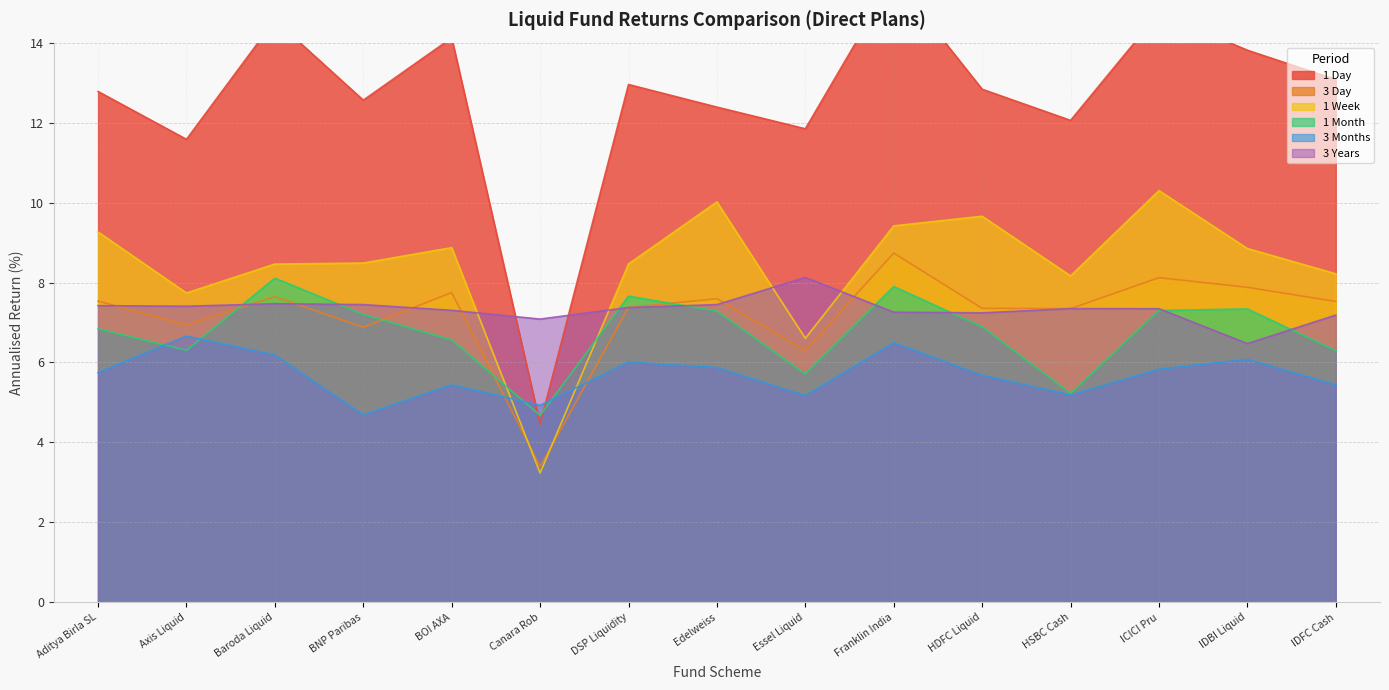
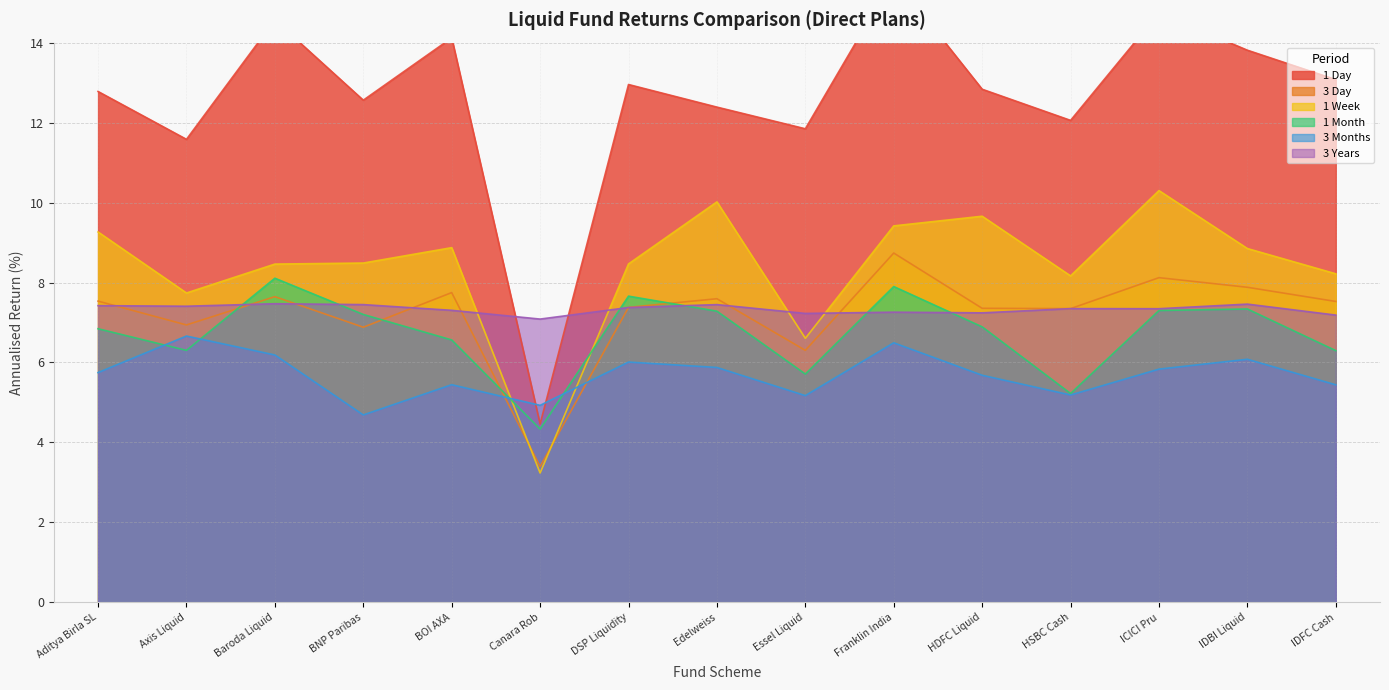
  {
    "1 Week": {
      "Aditya Birla SL": 9.3,
      "Axis Liquid": 7.7,
      "Baroda Liquid": 8.5,
      "BNP Paribas": 8.5,
      "BOI AXA": 8.9,
      "Canara Rob": 3.2,
      "DSP Liquidity": 8.5,
      "Edelweiss": 10.0,
      "Essel Liquid": 6.6,
      "Franklin India": 9.4,
      "HDFC Liquid": 9.7,
      "HSBC Cash": 8.2,
      "ICICI Pru": 10.3,
      "IDBI Liquid": 8.8,
      "IDFC Cash": 8.2
    },
    "1 Month": {
      "Aditya Birla SL": 6.8,
      "Axis Liquid": 6.3,
      "Baroda Liquid": 8.1,
      "BNP Paribas": 7.2,
      "BOI AXA": 6.6,
-     "Canara Rob": 4.7,
+     "Canara Rob": 4.3,
      "DSP Liquidity": 7.7,
      "Edelweiss": 7.3,
      "Essel Liquid": 5.7,
      "Franklin India": 7.9,
      "HDFC Liquid": 6.9,
      "IDBI Liquid": 7.3,
      "IDFC Cash": 6.3
    },
    "3 Months": {
      "Aditya Birla SL": 5.7,
      "Axis Liquid": 6.7,
      "Baroda Liquid": 6.2,
      "BNP Paribas": 4.7,
      "BOI AXA": 5.4,
      "Canara Rob": 4.9,
      "DSP Liquidity": 6.0,
      "Edelweiss": 5.9,
      "Essel Liquid": 5.2,
      "Franklin India": 6.5,
      "HDFC Liquid": 5.7,
      "ICICI Pru": 5.8,
      "IDBI Liquid": 6.1,
      "IDFC Cash": 5.4
    },
    "3 Years": {
      "Aditya Birla SL": 7.4,
      "Axis Liquid": 7.4,
      "Baroda Liquid": 7.5,
      "BNP Paribas": 7.4,
      "BOI AXA": 7.3,
      "Canara Rob": 7.1,
      "Edelweiss": 7.4,
-     "Essel Liquid": 8.1,
+     "Essel Liquid": 7.2,
      "Franklin India": 7.3,
      "HDFC Liquid": 7.2,
-     "IDBI Liquid": 6.5,
+     "IDBI Liquid": 7.5,
      "IDFC Cash": 7.2
    }
  }
